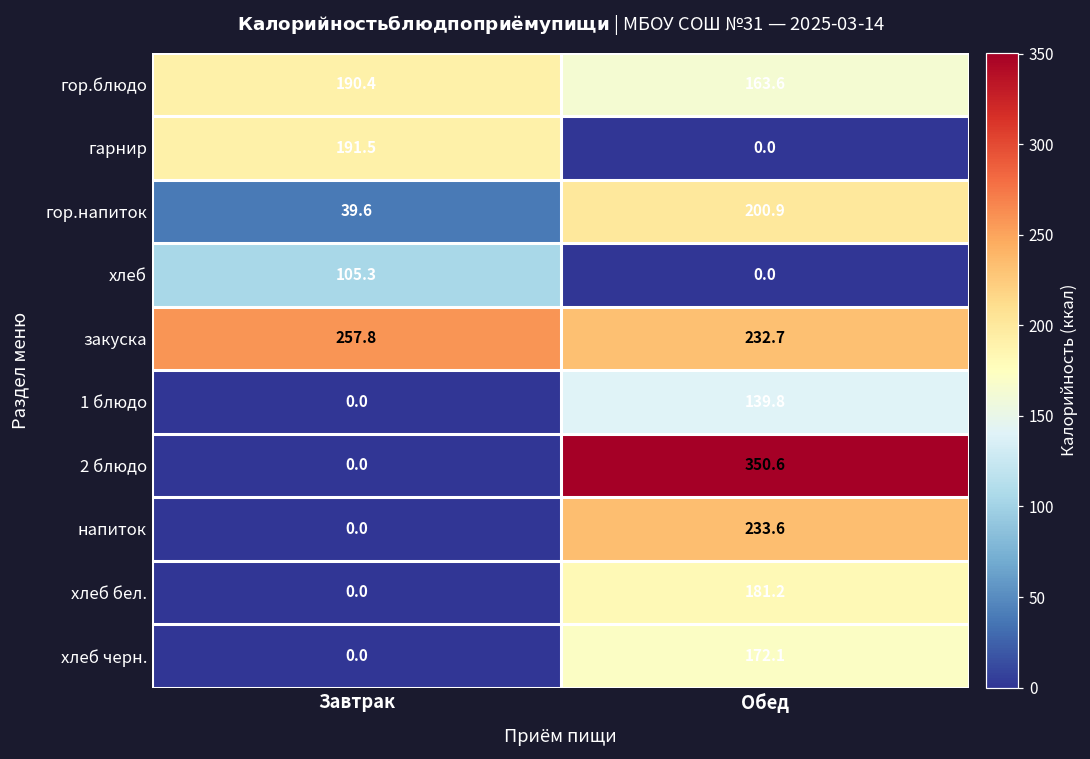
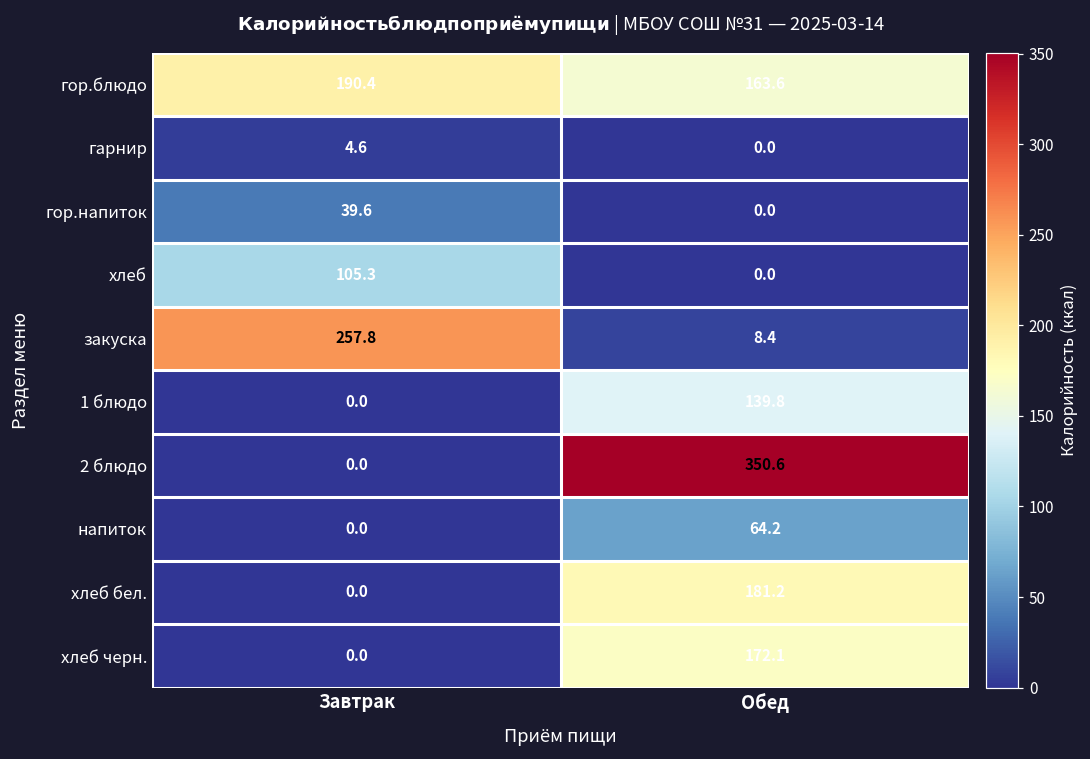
  {
    "гор.блюдо": {
      "Завтрак": 190.4
    },
    "гарнир": {
-     "Завтрак": 191.5,
+     "Завтрак": 4.6,
      "Обед": 0.0
    },
    "гор.напиток": {
      "Завтрак": 39.6,
-     "Обед": 200.9
+     "Обед": 0.0
    },
    "хлеб": {
      "Завтрак": 105.3,
      "Обед": 0.0
    },
    "закуска": {
      "Завтрак": 257.8,
-     "Обед": 232.7
+     "Обед": 8.4
    },
    "1 блюдо": {
      "Завтрак": 0.0
    },
    "2 блюдо": {
      "Завтрак": 0.0,
      "Обед": 350.6
    },
    "напиток": {
      "Завтрак": 0.0,
-     "Обед": 233.6
+     "Обед": 64.2
    },
    "хлеб бел.": {
      "Завтрак": 0.0,
      "Обед": 181.2
    },
    "хлеб черн.": {
      "Завтрак": 0.0,
      "Обед": 172.1
    }
  }
